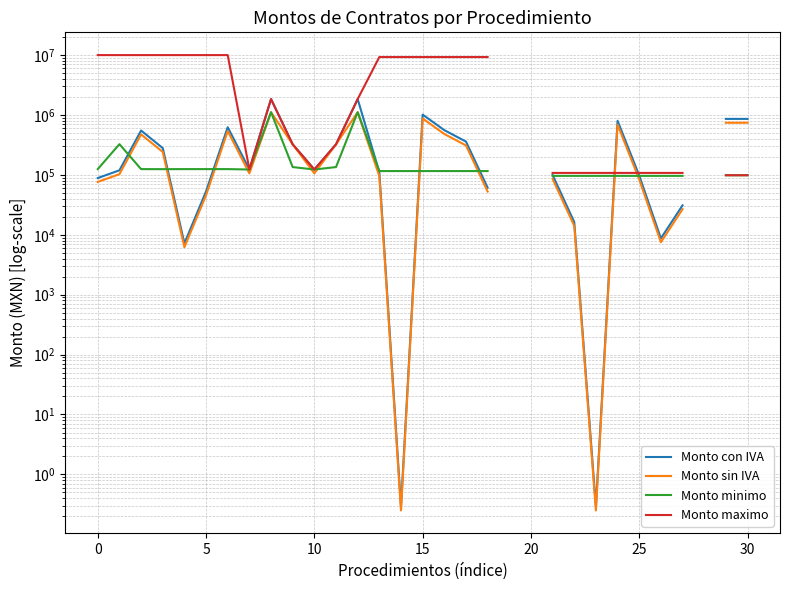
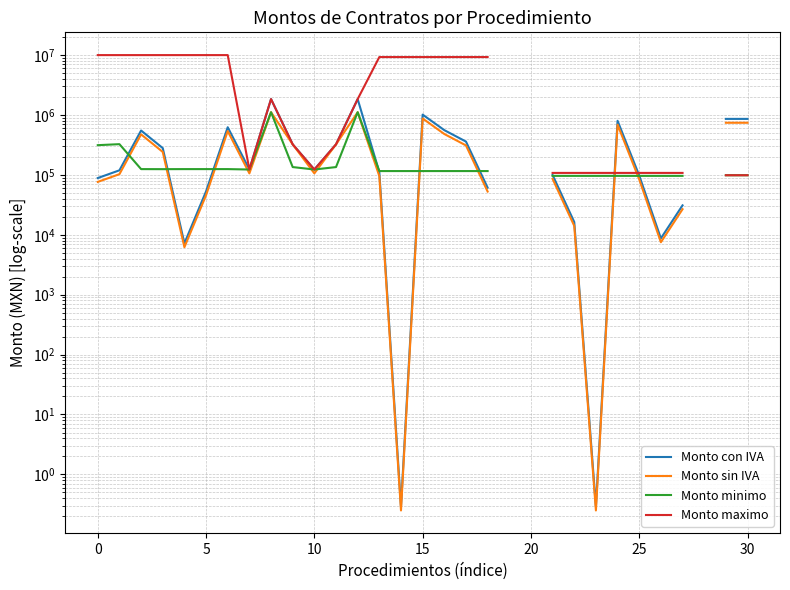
  {
    "Monto con IVA": {
      "0": 90000,
      "5": 50000,
      "15": 1000000,
      "30": 900000
    },
    "Monto sin IVA": {
      "0": 80000,
      "5": 50000,
      "10": 110000,
      "15": 900000,
      "25": 80000,
      "30": 700000
    },
    "Monto minimo": {
-     "0": 120000,
+     "0": 300000,
      "5": 120000,
      "15": 120000
    },
    "Monto maximo": {
      "0": 10000000,
      "5": 10000000,
      "15": 9000000,
      "25": 110000
    }
  }
